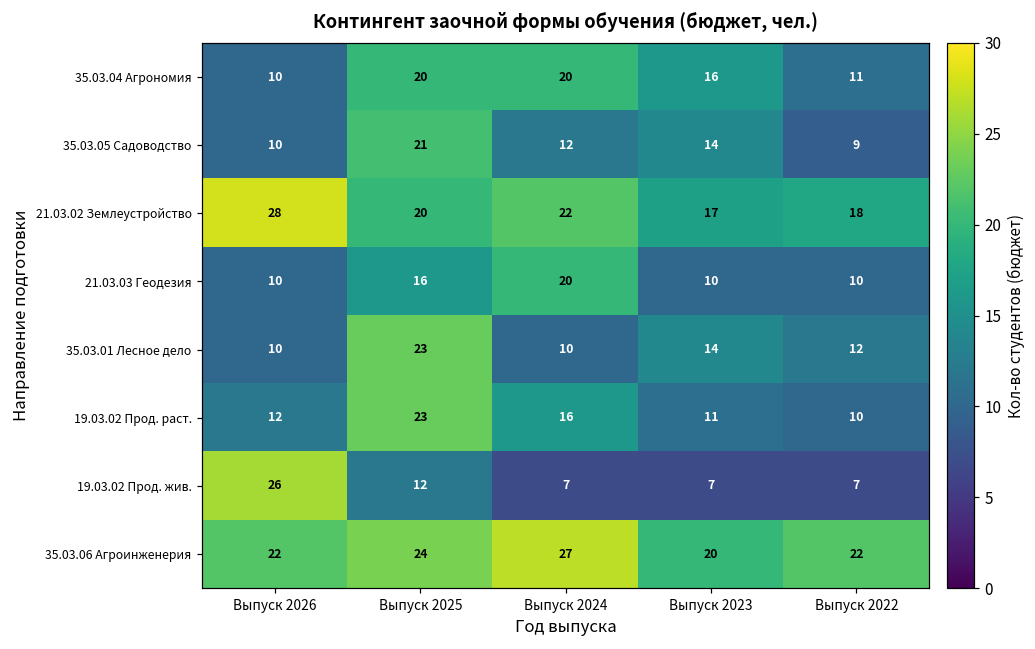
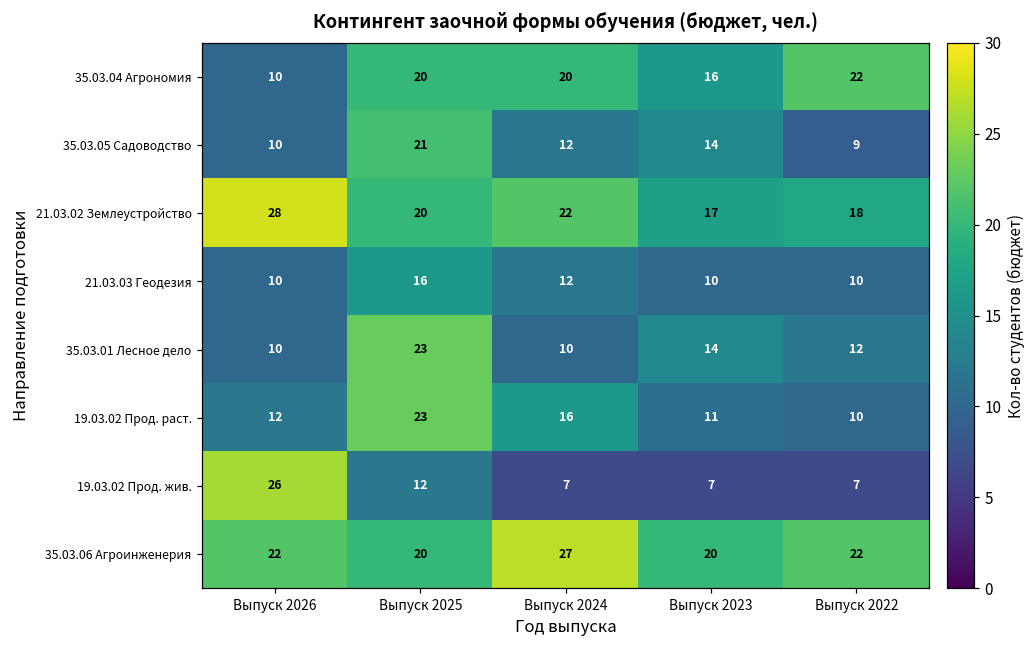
  {
    "35.03.04 Агрономия": {
      "Выпуск 2026": 10,
      "Выпуск 2025": 20,
      "Выпуск 2024": 20,
      "Выпуск 2023": 16,
-     "Выпуск 2022": 11
+     "Выпуск 2022": 22
    },
    "35.03.05 Садоводство": {
      "Выпуск 2026": 10,
      "Выпуск 2025": 21,
      "Выпуск 2024": 12,
      "Выпуск 2023": 14,
      "Выпуск 2022": 9
    },
    "21.03.02 Землеустройство": {
      "Выпуск 2026": 28,
      "Выпуск 2025": 20,
      "Выпуск 2024": 22,
      "Выпуск 2023": 17,
      "Выпуск 2022": 18
    },
    "21.03.03 Геодезия": {
      "Выпуск 2026": 10,
      "Выпуск 2025": 16,
-     "Выпуск 2024": 20,
+     "Выпуск 2024": 12,
      "Выпуск 2023": 10,
      "Выпуск 2022": 10
    },
    "35.03.01 Лесное дело": {
      "Выпуск 2026": 10,
      "Выпуск 2025": 23,
      "Выпуск 2024": 10,
      "Выпуск 2023": 14,
      "Выпуск 2022": 12
    },
    "19.03.02 Прод. раст.": {
      "Выпуск 2026": 12,
      "Выпуск 2025": 23,
      "Выпуск 2024": 16,
      "Выпуск 2023": 11,
      "Выпуск 2022": 10
    },
    "19.03.02 Прод. жив.": {
      "Выпуск 2026": 26,
      "Выпуск 2025": 12,
      "Выпуск 2024": 7,
      "Выпуск 2023": 7,
      "Выпуск 2022": 7
    },
    "35.03.06 Агроинженерия": {
      "Выпуск 2026": 22,
-     "Выпуск 2025": 24,
+     "Выпуск 2025": 20,
      "Выпуск 2024": 27,
      "Выпуск 2023": 20,
      "Выпуск 2022": 22
    }
  }
